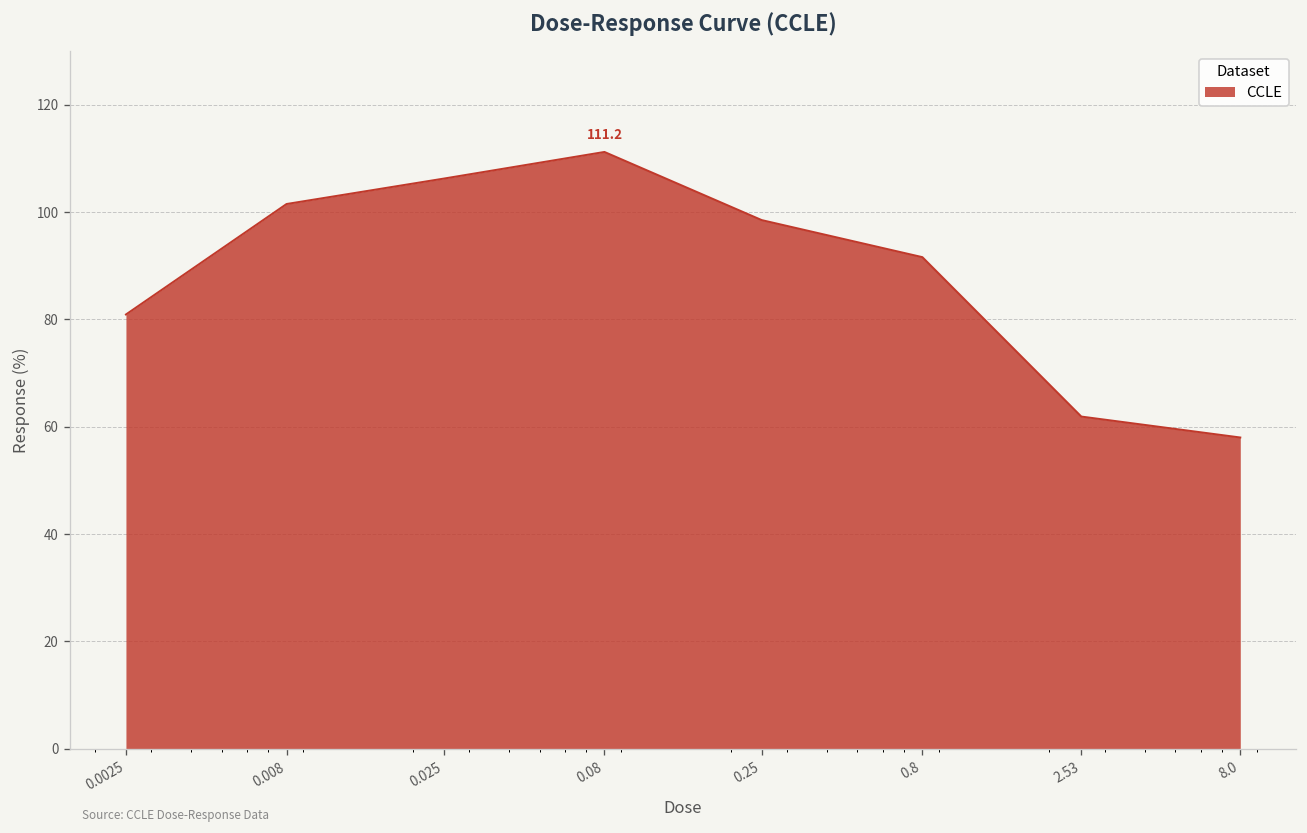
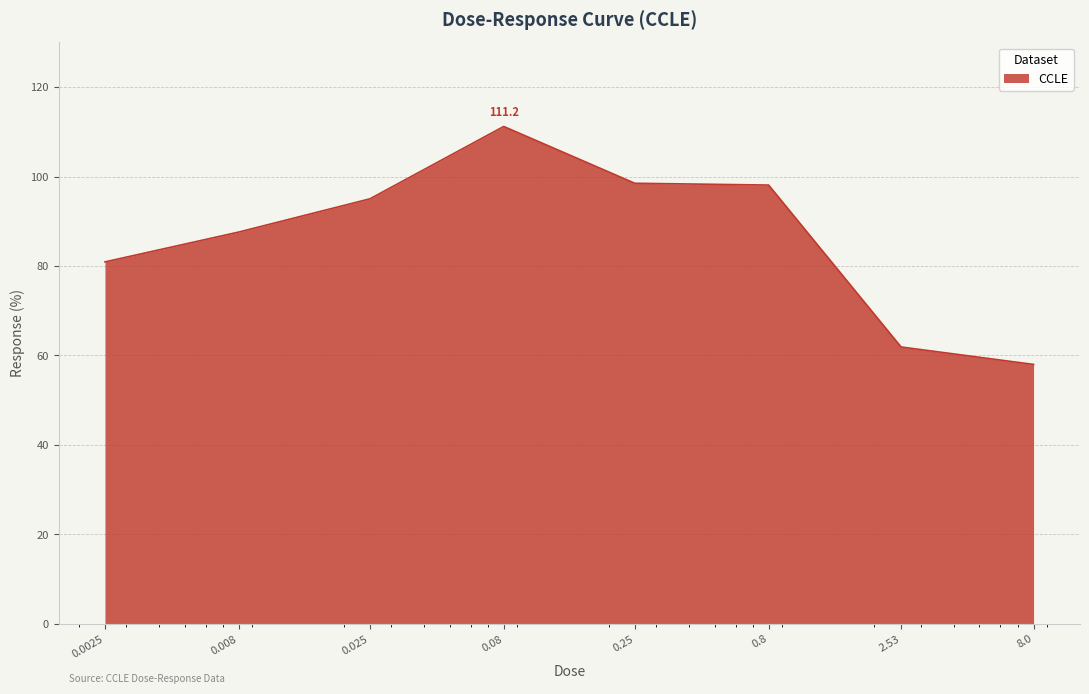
  {
    "0.0025": 81,
-   "0.008": 102,
-   "0.025": 106,
+   "0.008": 88,
+   "0.025": 95,
    "0.25": 99,
-   "0.8": 92,
+   "0.8": 98,
    "2.53": 62,
    "8.0": 58
  }
